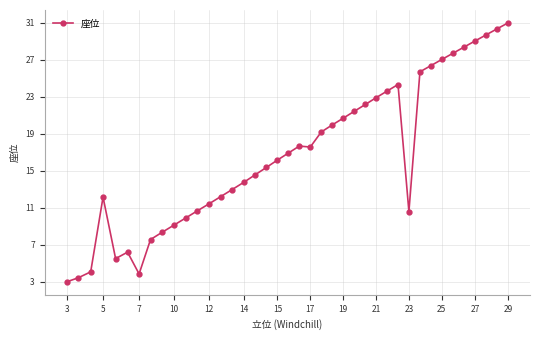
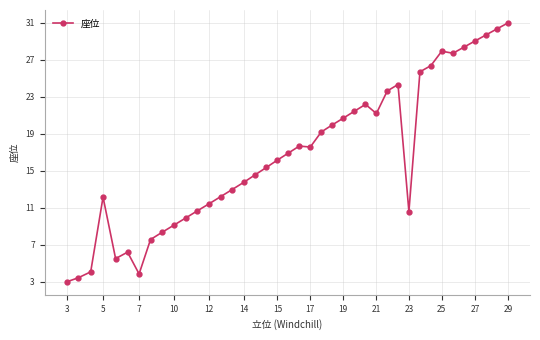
  {
    "3": 3,
    "5": 13,
    "7": 4,
    "10": 10,
    "12": 12,
    "14": 14,
    "15": 17,
    "17": 18,
    "19": 21,
-   "21": 23,
+   "21": 22,
    "23": 11,
-   "25": 27,
+   "25": 28,
    "27": 29,
    "29": 31
  }
